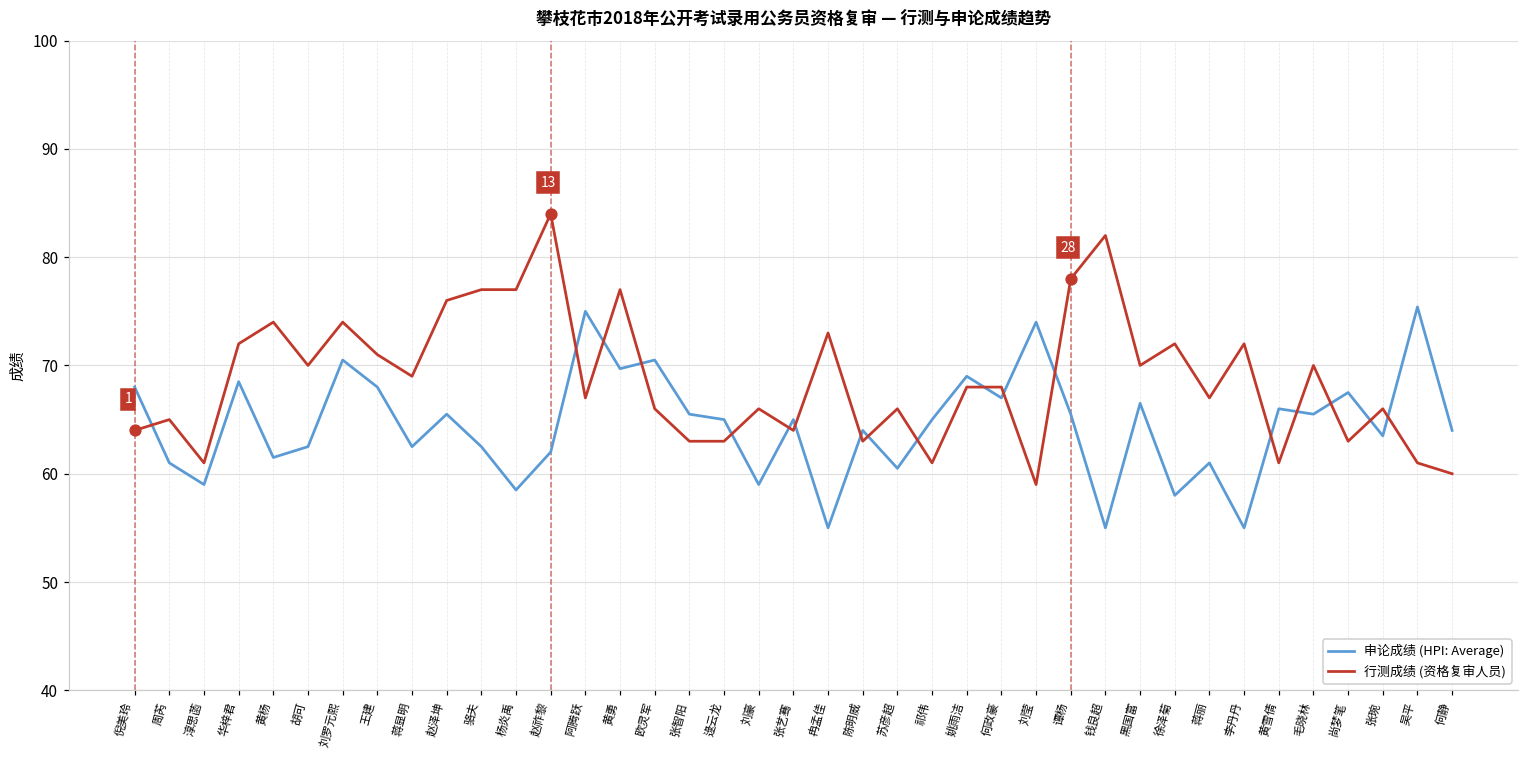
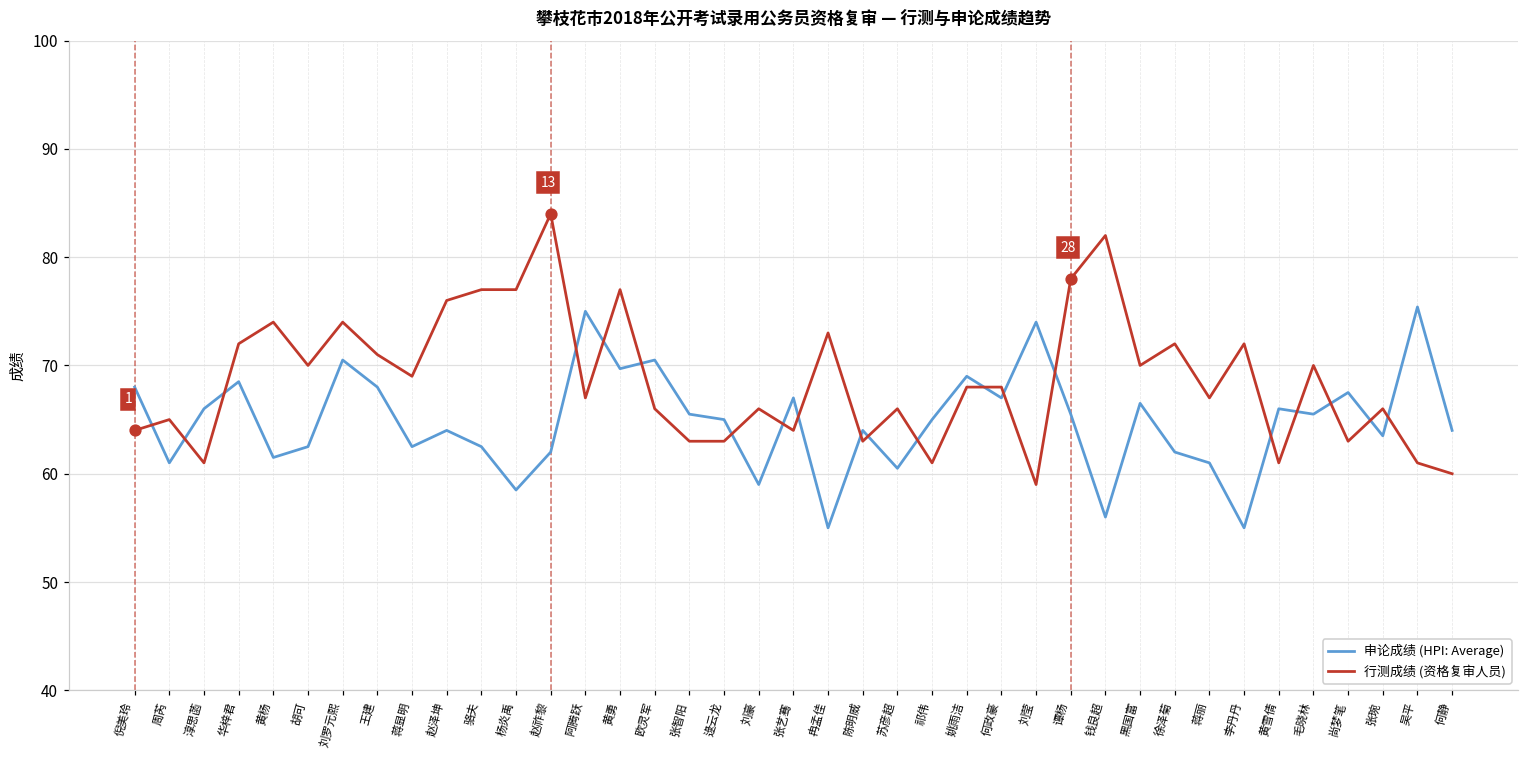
  {
    "申论成绩 (HPI: Average)": {
      "周芮": 61,
-     "淳思菡": 59,
+     "淳思菡": 66,
      "华梓君": 69,
      "黄杨": 62,
      "胡可": 63,
      "刘罗元熙": 71,
      "王建": 68,
      "蒋显明": 63,
-     "赵泽坤": 66,
+     "赵泽坤": 64,
      "骆夫": 63,
      "杨炎禹": 59,
      "赵祚黎": 62,
      "阿腾跃": 75,
      "黄勇": 70,
      "欧灵军": 71,
      "张智阳": 66,
      "逯云龙": 65,
      "刘豪": 59,
-     "张艺骞": 65,
+     "张艺骞": 67,
      "冉孟佳": 55,
      "陈明威": 64,
      "苏彦超": 61,
      "祁伟": 65,
      "姚雨洁": 69,
      "何政豪": 67,
      "刘莹": 74,
      "谭杨": 66,
-     "钱良超": 55,
+     "钱良超": 56,
      "黑国富": 67,
-     "徐泽菊": 58,
+     "徐泽菊": 62,
      "蒋丽": 61,
      "李丹丹": 55,
      "黄雪倩": 66,
      "毛晓林": 66,
      "尚梦笔": 68,
      "张琬": 64,
      "吴平": 75,
      "何静": 64
    }
  }
